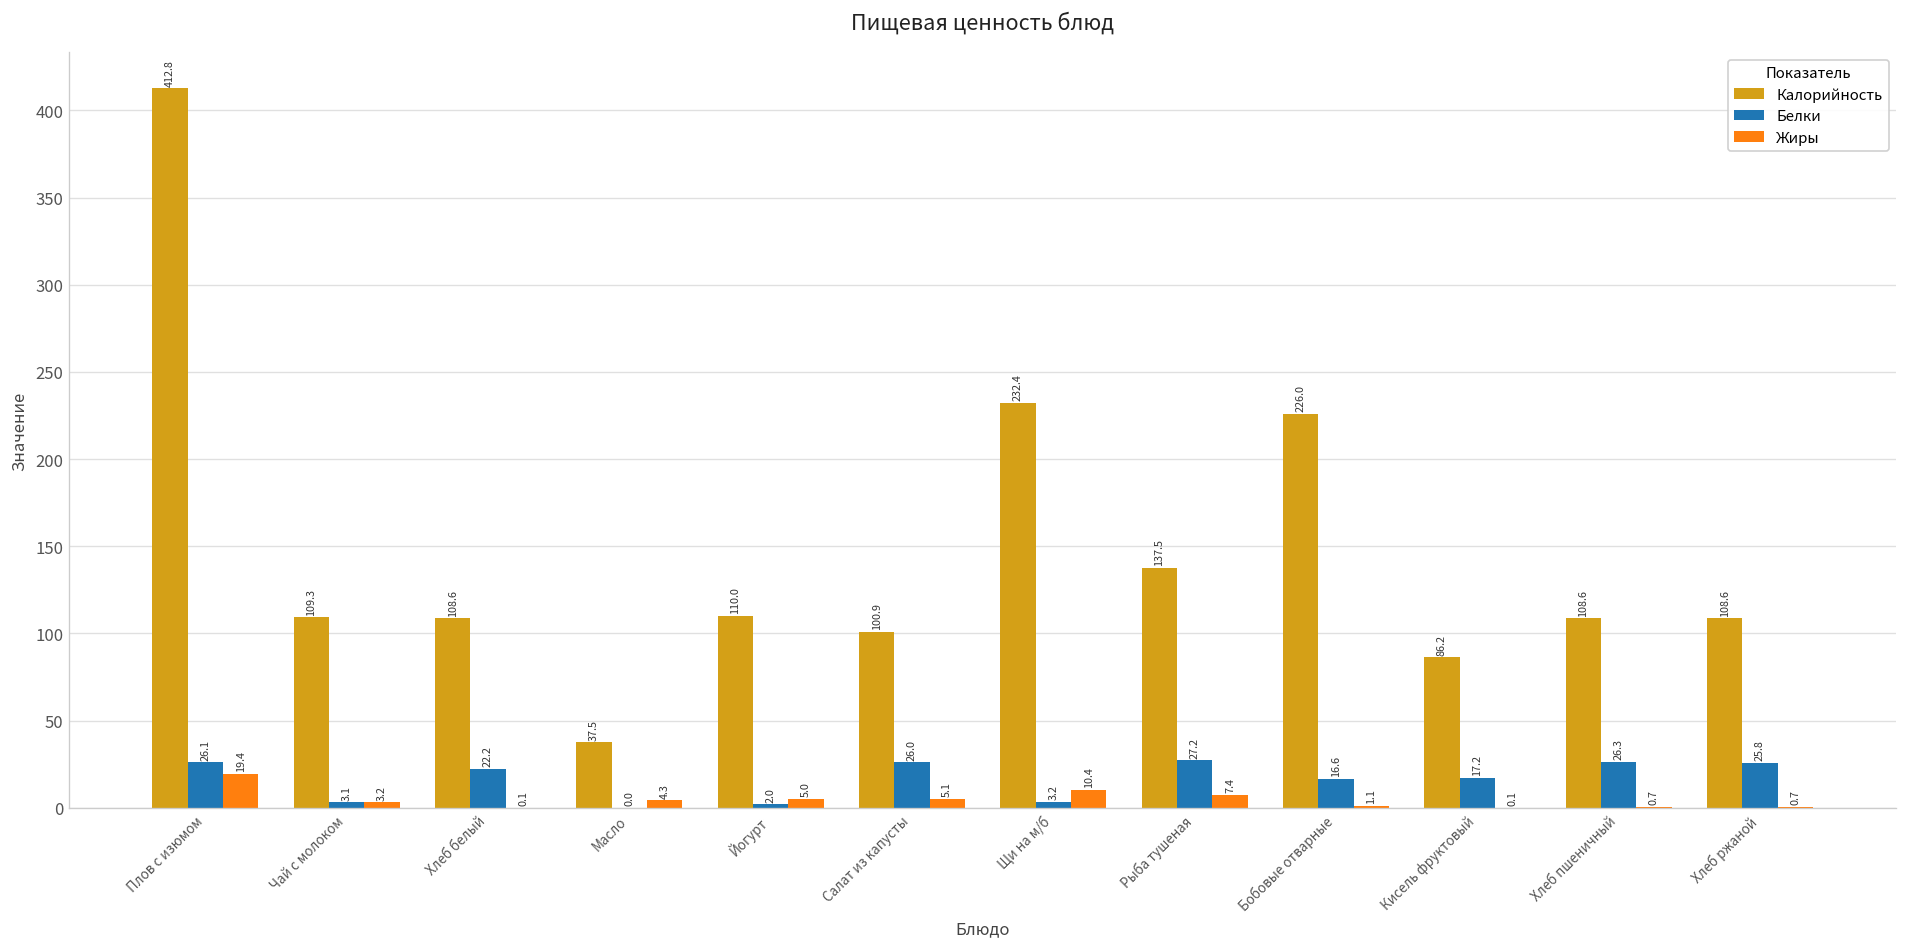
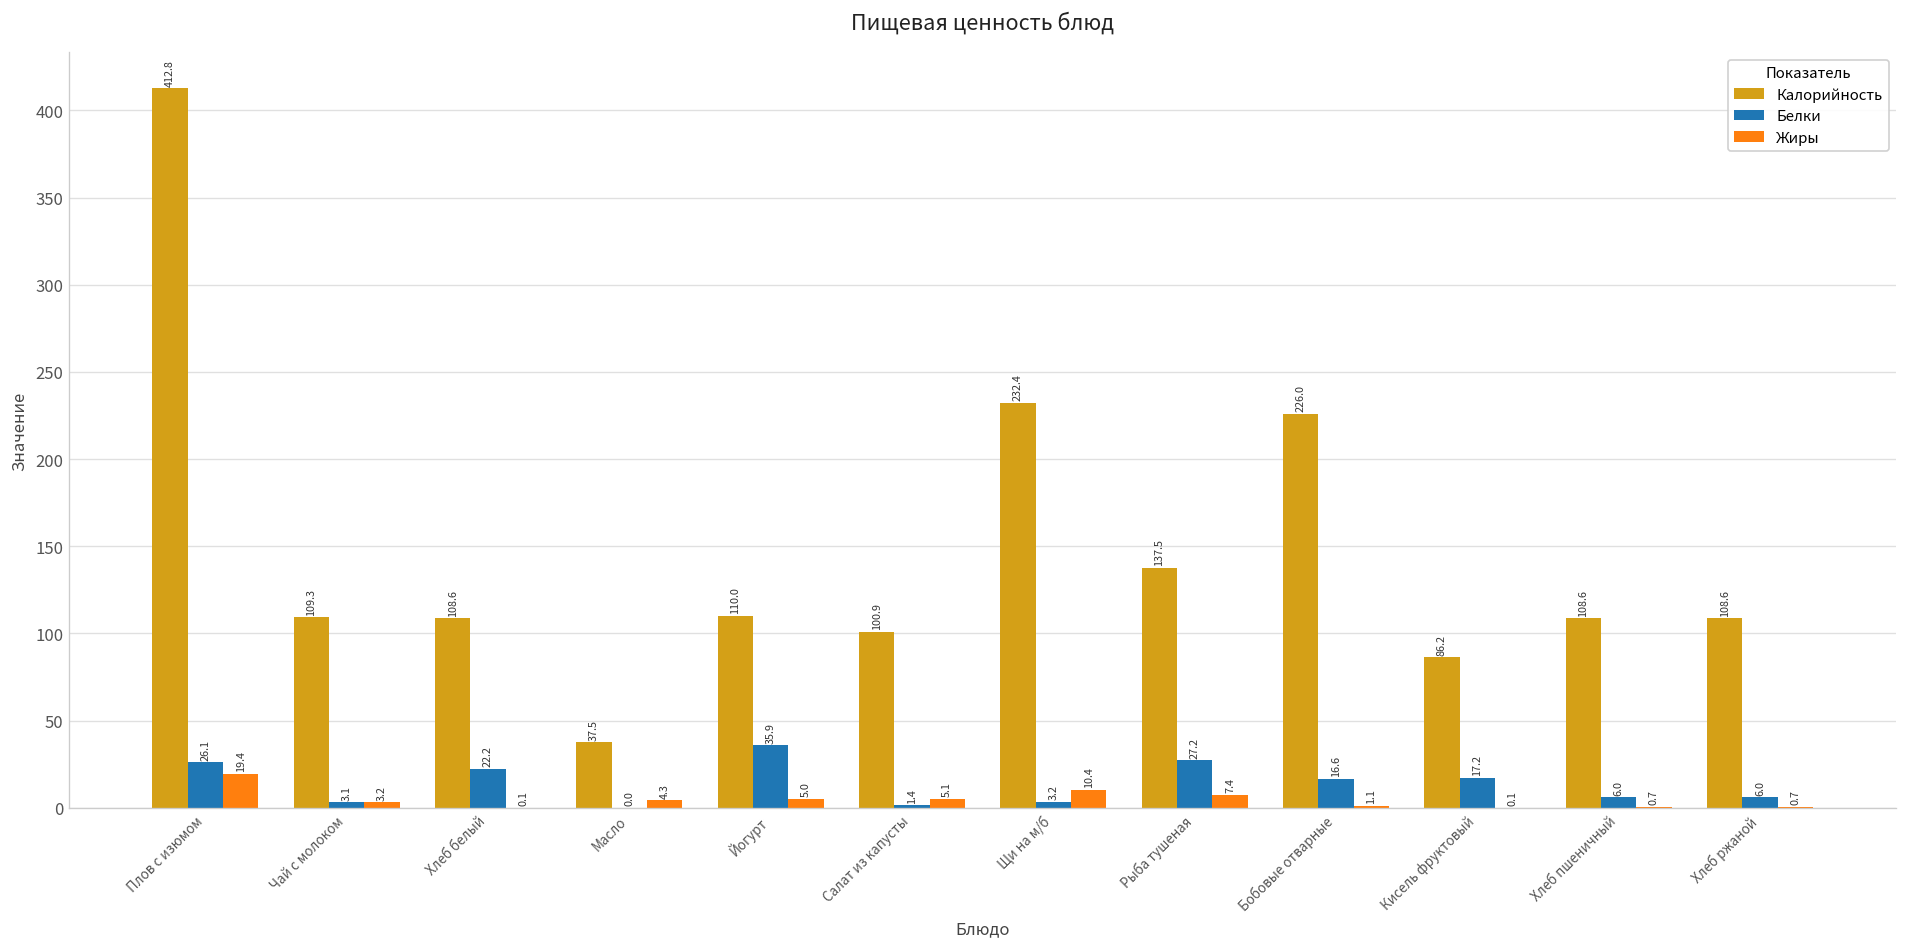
  {
    "Белки": {
      "Плов с изюмом": 26.1,
      "Чай с молоком": 3.1,
      "Хлеб белый": 22.2,
      "Масло": 0.0,
-     "Йогурт": 2.0,
-     "Салат из капусты": 26.0,
+     "Йогурт": 35.9,
+     "Салат из капусты": 1.4,
      "Щи на м/б": 3.2,
      "Рыба тушеная": 27.2,
      "Бобовые отварные": 16.6,
      "Кисель фруктовый": 17.2,
-     "Хлеб пшеничный": 26.3,
-     "Хлеб ржаной": 25.8
+     "Хлеб пшеничный": 6.0,
+     "Хлеб ржаной": 6.0
    }
  }
